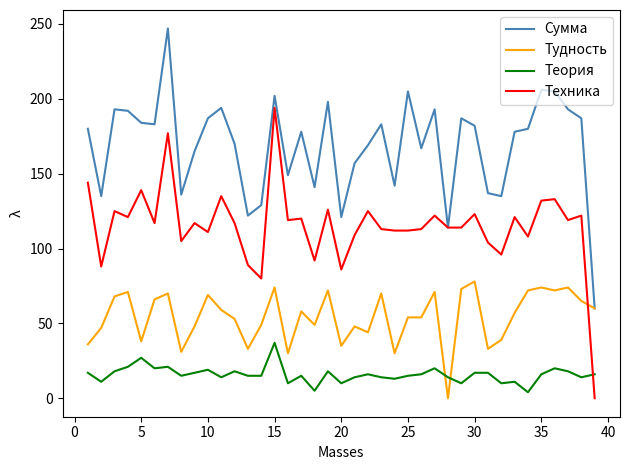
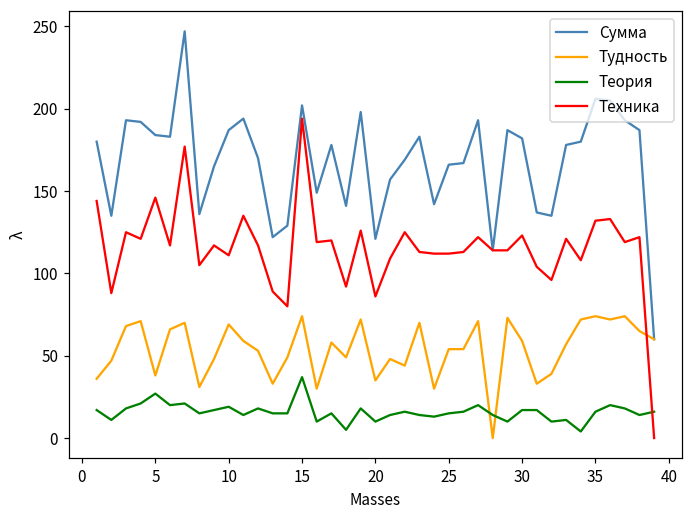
  {
    "Сумма": {
      "5": 184,
      "10": 187,
      "15": 202,
      "20": 121,
-     "25": 205,
+     "25": 166,
      "30": 182
    },
    "Тудность": {
      "5": 38,
      "10": 69,
      "15": 74,
      "20": 35,
      "25": 54,
-     "30": 78,
+     "30": 59,
      "35": 74
    },
    "Теория": {
      "5": 27,
      "10": 19,
      "15": 37,
      "20": 10,
      "25": 15,
      "30": 17,
      "35": 16
    },
    "Техника": {
-     "5": 139,
+     "5": 146,
      "10": 111,
      "15": 194,
      "20": 86,
      "25": 112,
      "30": 123,
      "35": 132
    }
  }
